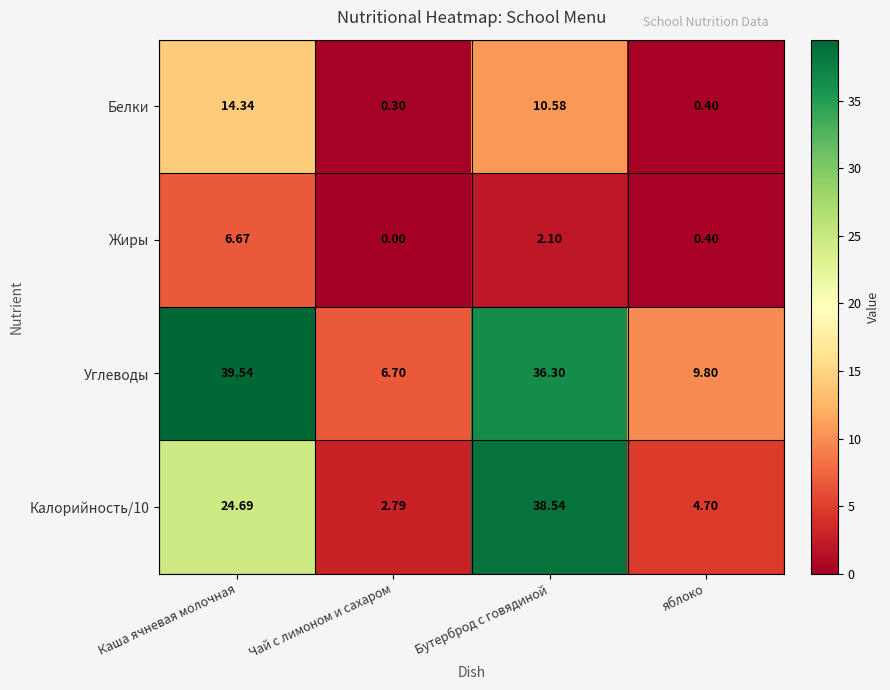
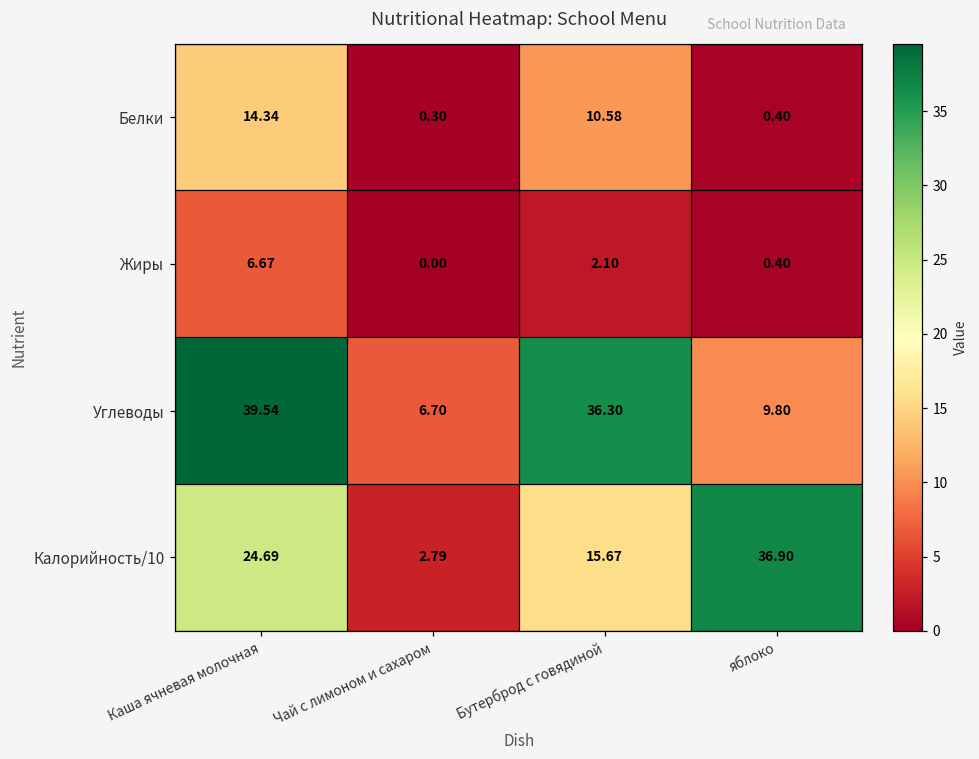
  {
    "Белки": {
      "Каша ячневая молочная": 14.34,
      "Чай с лимоном и сахаром": 0.30,
      "Бутерброд с говядиной": 10.58,
      "яблоко": 0.40
    },
    "Жиры": {
      "Каша ячневая молочная": 6.67,
      "Чай с лимоном и сахаром": 0.00,
      "Бутерброд с говядиной": 2.10,
      "яблоко": 0.40
    },
    "Углеводы": {
      "Каша ячневая молочная": 39.54,
      "Чай с лимоном и сахаром": 6.70,
      "Бутерброд с говядиной": 36.30,
      "яблоко": 9.80
    },
    "Калорийность/10": {
      "Каша ячневая молочная": 24.69,
      "Чай с лимоном и сахаром": 2.79,
-     "Бутерброд с говядиной": 38.54,
-     "яблоко": 4.70
+     "Бутерброд с говядиной": 15.67,
+     "яблоко": 36.90
    }
  }
